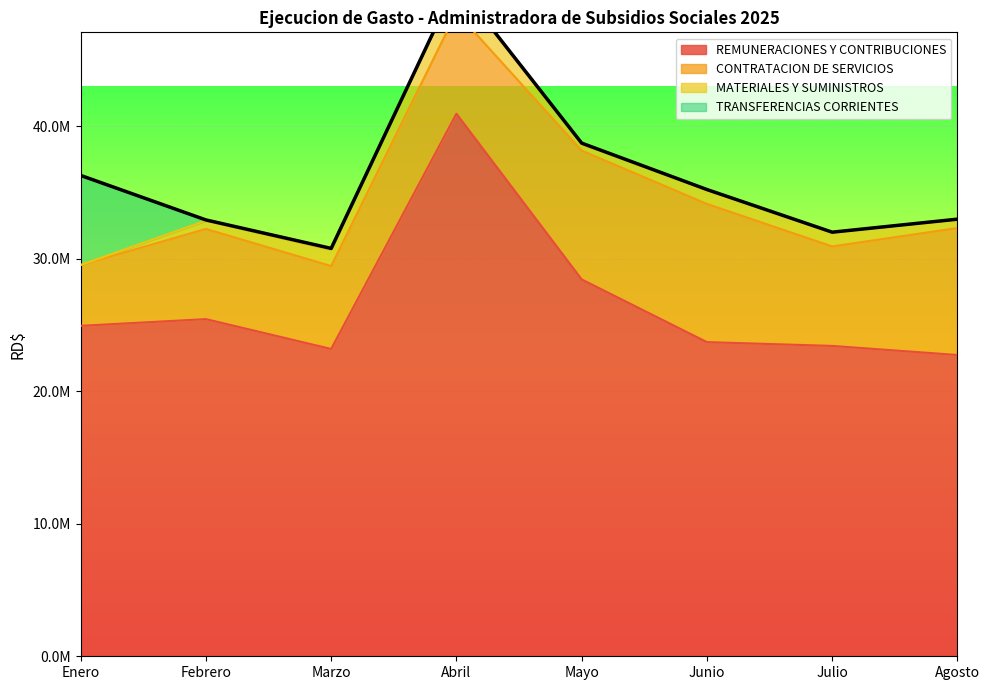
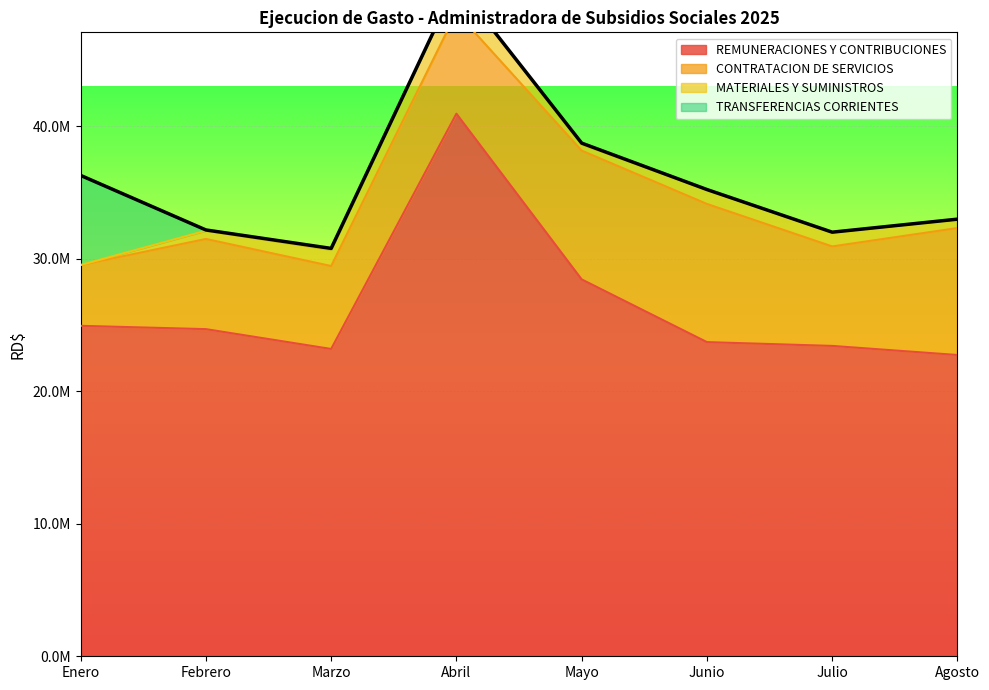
  {
    "REMUNERACIONES Y CONTRIBUCIONES": {
      "Enero": 24900000,
-     "Febrero": 25400000,
+     "Febrero": 24700000,
      "Marzo": 23200000,
      "Abril": 40900000,
      "Mayo": 28400000,
      "Junio": 23700000,
      "Julio": 23400000,
      "Agosto": 22700000
    },
    "TRANSFERENCIAS CORRIENTES": {
      "Enero": 6800000
    }
  }
